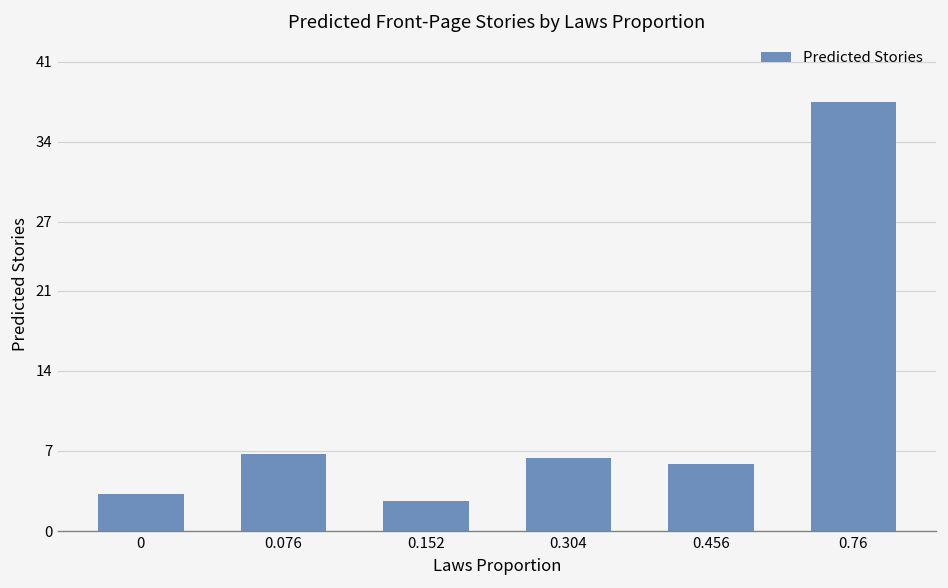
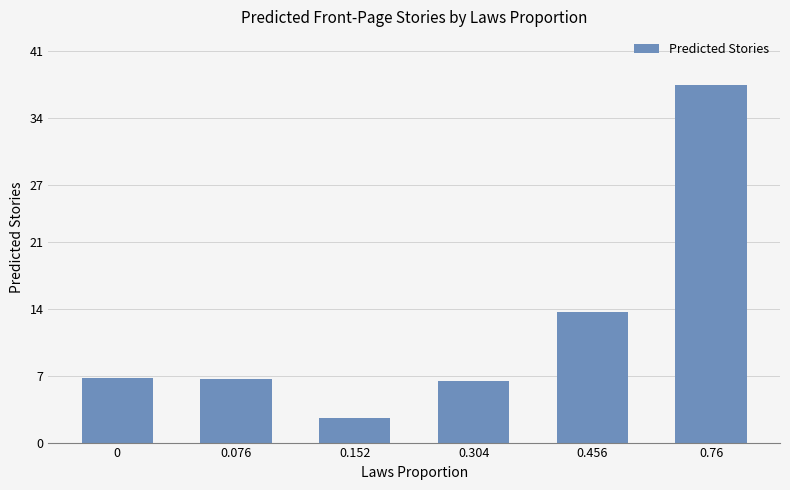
  {
-   "0": 3,
+   "0": 7,
    "0.076": 7,
    "0.152": 3,
    "0.304": 6,
-   "0.456": 6,
+   "0.456": 14,
    "0.76": 37
  }
